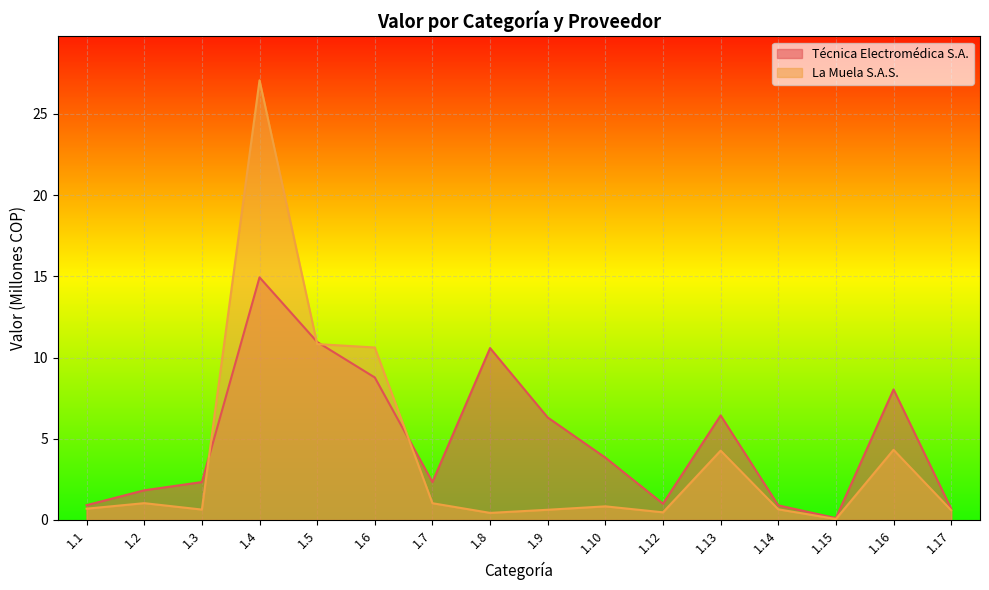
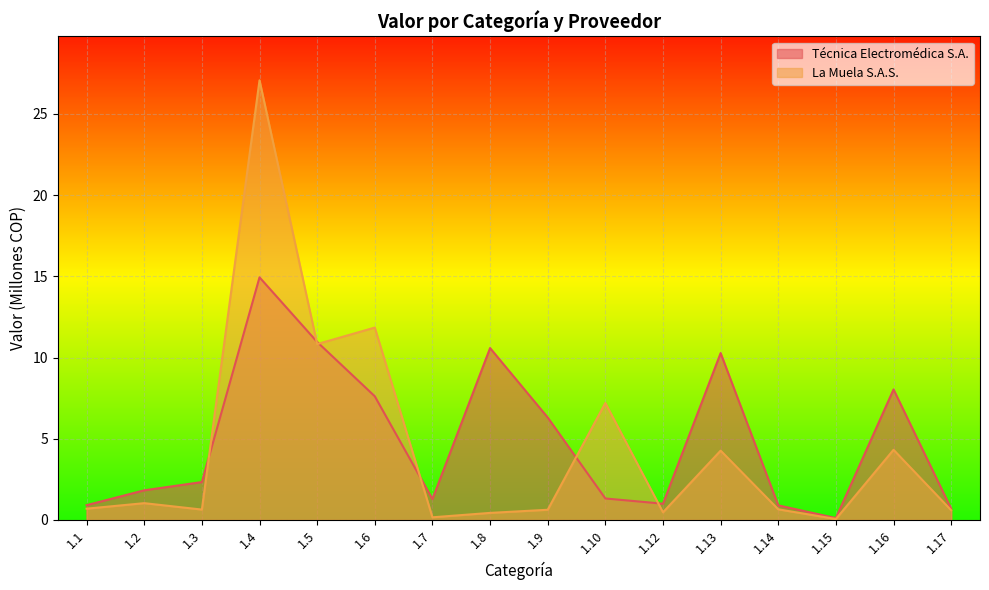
  {
    "Técnica Electromédica S.A.": {
      "1.1": 0.9,
      "1.2": 1.8,
      "1.3": 2.3,
      "1.4": 14.9,
-     "1.6": 8.8,
-     "1.7": 2.3,
+     "1.6": 7.6,
+     "1.7": 1.3,
      "1.8": 10.6,
      "1.9": 6.3,
-     "1.10": 3.8,
+     "1.10": 1.3,
      "1.12": 1.0,
-     "1.13": 6.4,
+     "1.13": 10.3,
      "1.14": 0.9,
      "1.16": 8.0
    },
    "La Muela S.A.S.": {
      "1.1": 0.7,
      "1.2": 1.0,
      "1.3": 0.6,
      "1.4": 27.1,
-     "1.6": 10.6,
-     "1.7": 1.0,
+     "1.6": 11.8,
+     "1.7": 0.2,
      "1.8": 0.4,
      "1.9": 0.6,
-     "1.10": 0.8,
+     "1.10": 7.2,
      "1.12": 0.5,
      "1.13": 4.3,
      "1.14": 0.7,
      "1.16": 4.3
    }
  }
